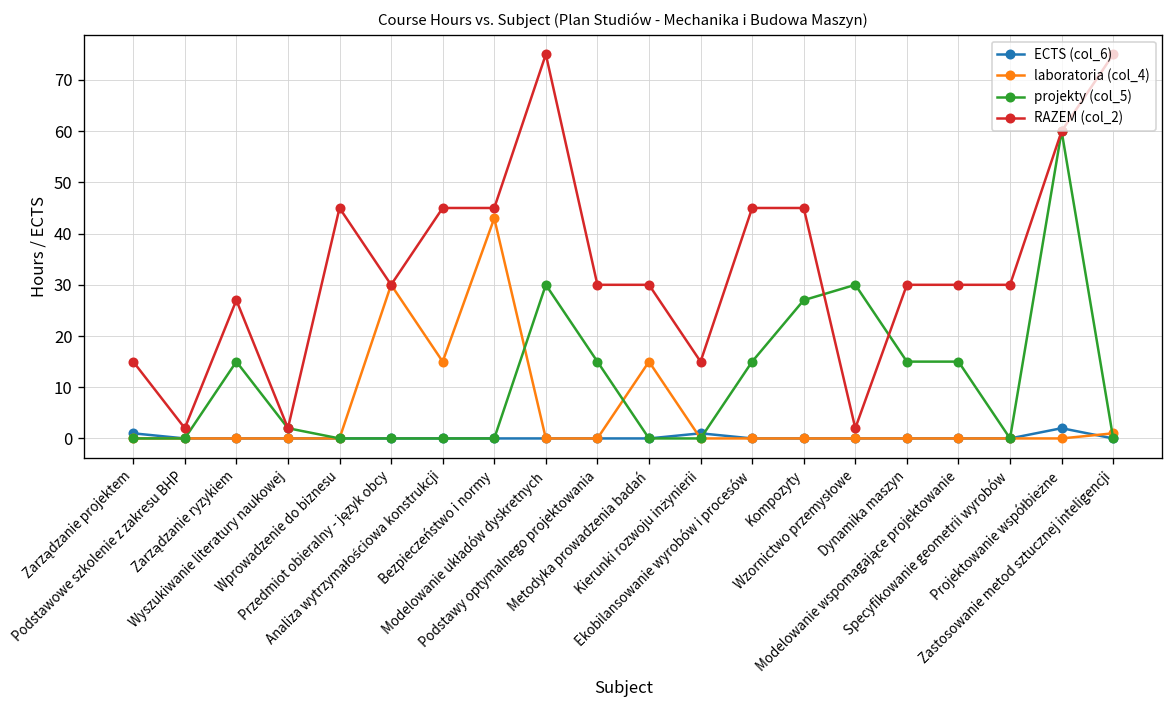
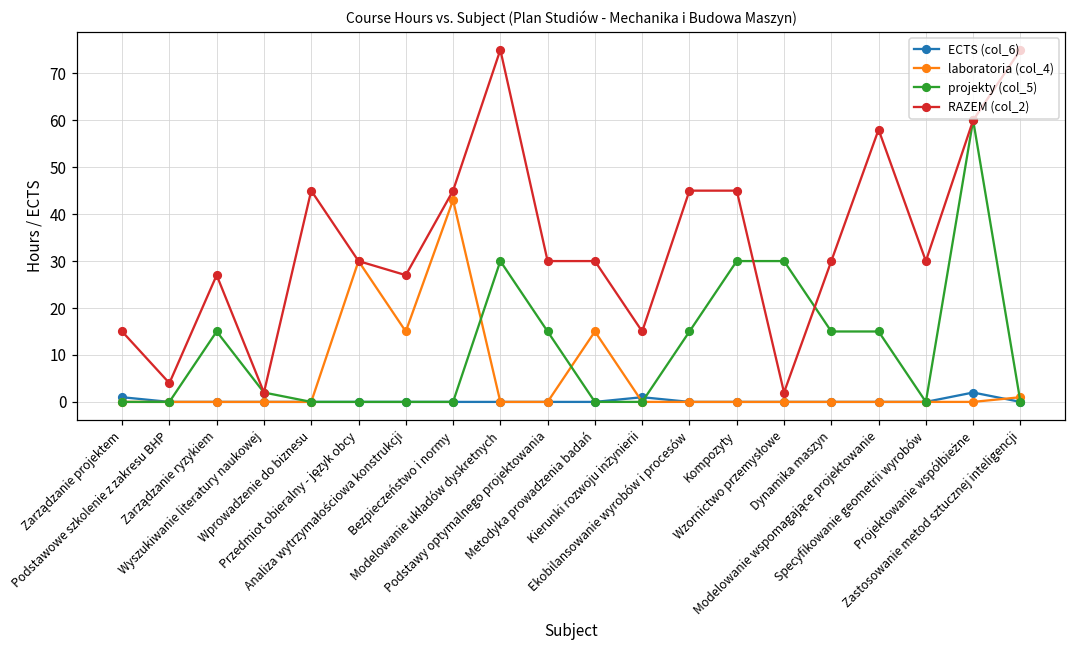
  {
    "ECTS (col_6)": {
      "Zarządzanie projektem": 1,
      "Kierunki rozwoju inżynierii": 1,
      "Projektowanie współbieżne": 2
    },
    "laboratoria (col_4)": {
      "Analiza wytrzymałościowa konstrukcji": 15,
      "Bezpieczeństwo i normy": 43,
      "Metodyka prowadzenia badań": 15,
      "Projektowanie współbieżne": 0,
      "Zastosowanie metod sztucznej inteligencji": 1
    },
    "projekty (col_5)": {
      "Zarządzanie ryzykiem": 15,
      "Modelowanie układów dyskretnych": 30,
      "Podstawy optymalnego projektowania": 15,
      "Ekobilansowanie wyrobów i procesów": 15,
-     "Kompozyty": 27,
+     "Kompozyty": 30,
      "Wzornictwo przemysłowe": 30,
      "Dynamika maszyn": 15,
      "Modelowanie wspomagające projektowanie": 15
    },
    "RAZEM (col_2)": {
      "Zarządzanie projektem": 15,
-     "Podstawowe szkolenie z zakresu BHP": 2,
+     "Podstawowe szkolenie z zakresu BHP": 4,
      "Zarządzanie ryzykiem": 27,
      "Wprowadzenie do biznesu": 45,
-     "Analiza wytrzymałościowa konstrukcji": 45,
+     "Analiza wytrzymałościowa konstrukcji": 27,
      "Bezpieczeństwo i normy": 45,
      "Modelowanie układów dyskretnych": 75,
      "Podstawy optymalnego projektowania": 30,
      "Metodyka prowadzenia badań": 30,
      "Kierunki rozwoju inżynierii": 15,
      "Ekobilansowanie wyrobów i procesów": 45,
      "Kompozyty": 45,
      "Wzornictwo przemysłowe": 2,
      "Dynamika maszyn": 30,
-     "Modelowanie wspomagające projektowanie": 30,
+     "Modelowanie wspomagające projektowanie": 58,
      "Specyfikowanie geometrii wyrobów": 30
    }
  }
